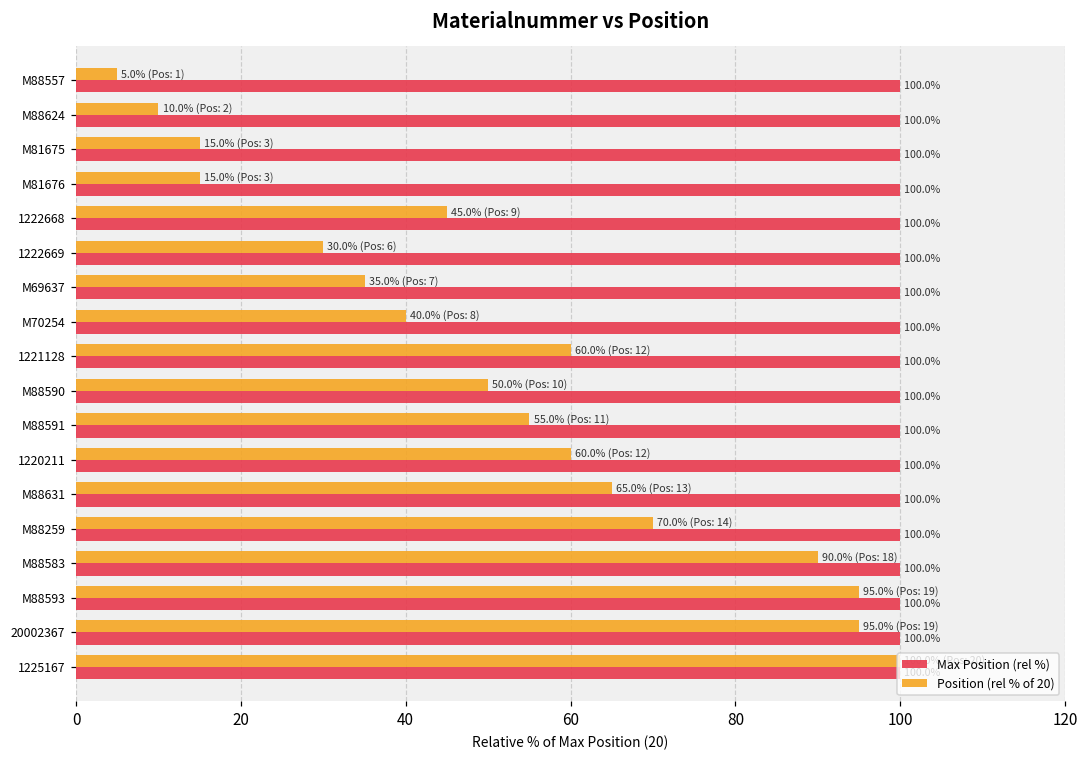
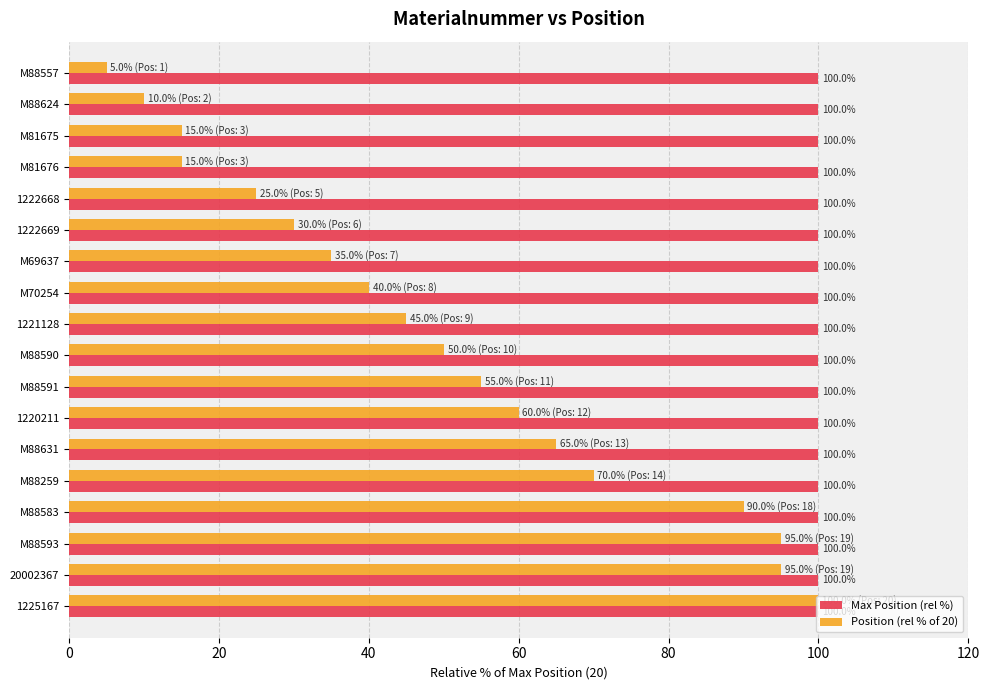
  {
    "Max Position (rel %)": {
      "M88557": "100.0%",
      "M88624": "100.0%",
      "M81675": "100.0%",
      "M81676": "100.0%",
      "1222668": "100.0%",
      "1222669": "100.0%",
      "M69637": "100.0%",
      "M70254": "100.0%",
      "1221128": "100.0%",
      "M88590": "100.0%",
      "M88591": "100.0%",
      "1220211": "100.0%",
      "M88631": "100.0%",
      "M88259": "100.0%",
      "M88583": "100.0%",
      "M88593": "100.0%",
      "20002367": "100.0%"
    },
    "Position (rel % of 20)": {
      "M88557": "5.0%",
      "M88624": "10.0%",
      "M81675": "15.0%",
      "M81676": "15.0%",
-     "1222668": "45.0% (Pos: 9)",
+     "1222668": "25.0% (Pos: 5)",
      "1222669": "30.0%",
      "M69637": "35.0%",
      "M70254": "40.0%",
-     "1221128": "60.0% (Pos: 12)",
+     "1221128": "45.0% (Pos: 9)",
      "M88590": "50.0%",
      "M88591": "55.0%",
      "1220211": "60.0%",
      "M88631": "65.0%",
      "M88259": "70.0%",
      "M88583": "90.0%",
      "M88593": "95.0%",
      "20002367": "95.0%"
    }
  }
